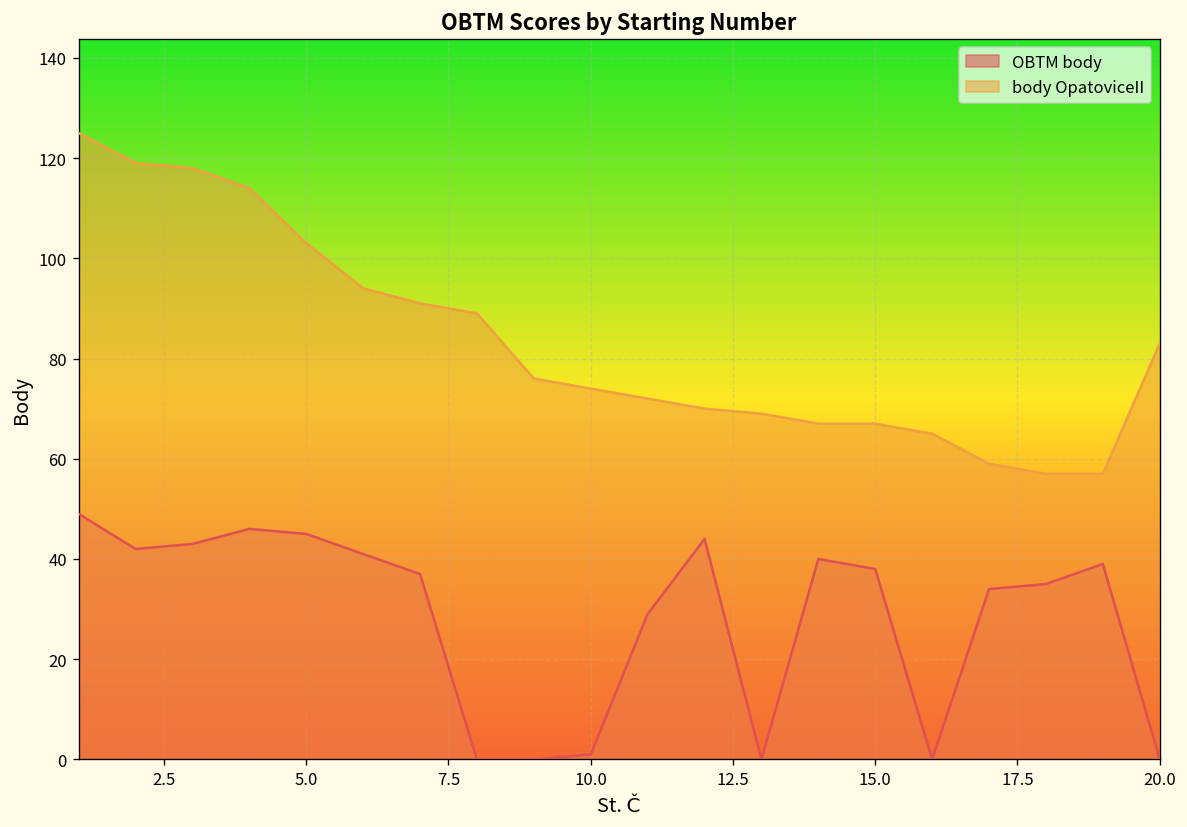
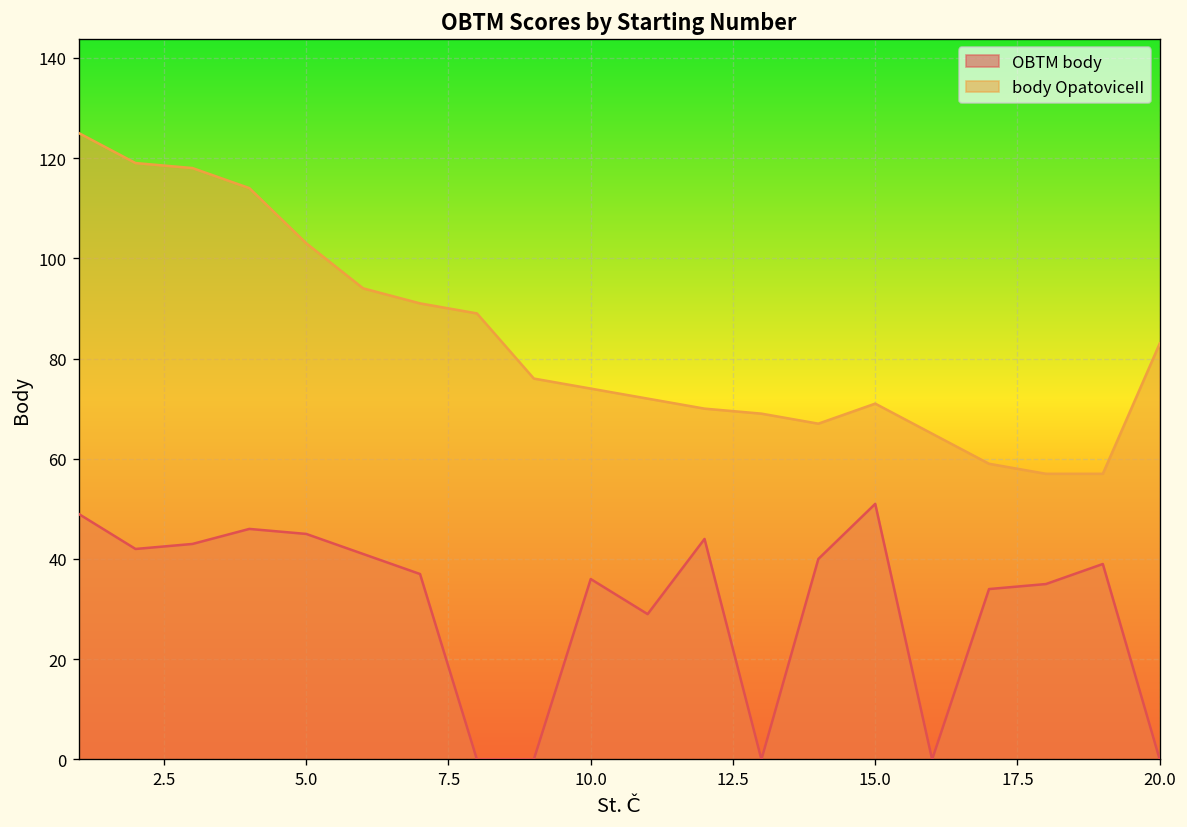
  {
    "OBTM body": {
      "5.0": 45,
-     "10.0": 1,
-     "15.0": 38,
+     "10.0": 36,
+     "15.0": 51,
      "20.0": 0
    },
    "body OpatoviceII": {
      "5.0": 103,
      "10.0": 74,
-     "15.0": 67,
+     "15.0": 71,
      "20.0": 83
    }
  }
